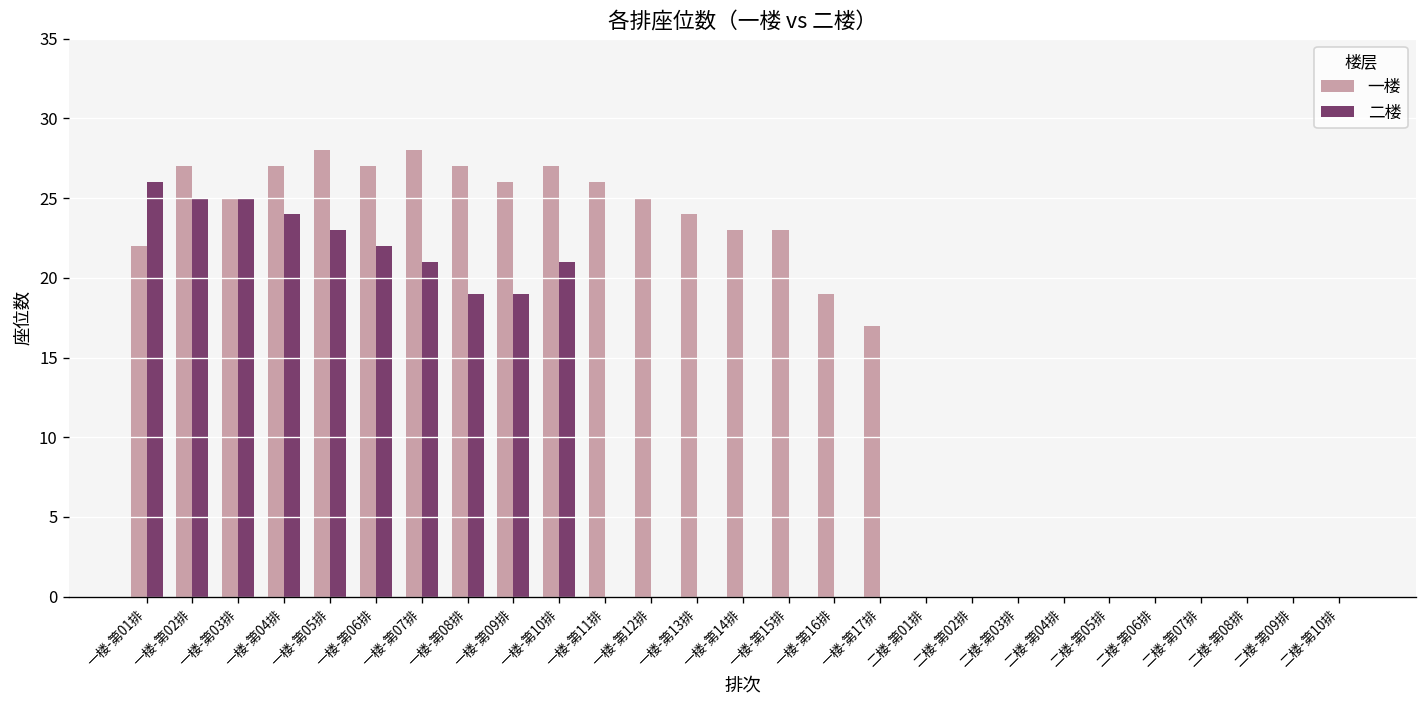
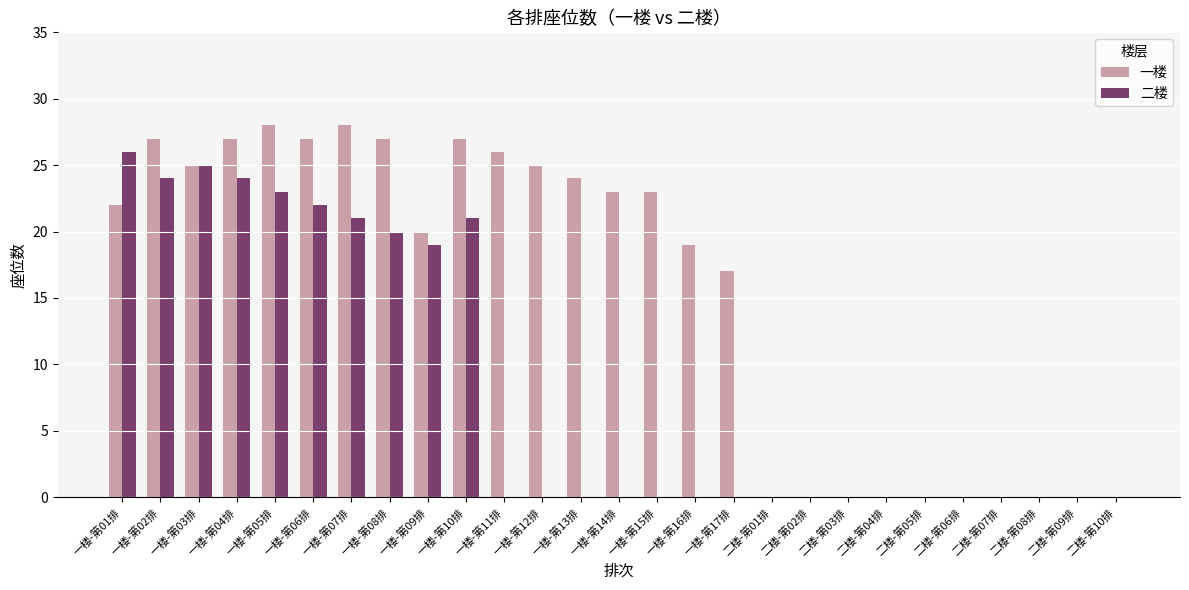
  {
    "一楼": {
      "一楼-第01排": 22,
      "一楼-第02排": 27,
      "一楼-第03排": 25,
      "一楼-第04排": 27,
      "一楼-第05排": 28,
      "一楼-第06排": 27,
      "一楼-第07排": 28,
      "一楼-第08排": 27,
-     "一楼-第09排": 26,
+     "一楼-第09排": 20,
      "一楼-第10排": 27,
      "一楼-第11排": 26,
      "一楼-第12排": 25,
      "一楼-第13排": 24,
      "一楼-第14排": 23,
      "一楼-第15排": 23,
      "一楼-第16排": 19,
      "一楼-第17排": 17,
      "二楼-第01排": 0,
      "二楼-第02排": 0,
      "二楼-第03排": 0,
      "二楼-第04排": 0,
      "二楼-第05排": 0,
      "二楼-第06排": 0,
      "二楼-第07排": 0,
      "二楼-第08排": 0,
      "二楼-第09排": 0,
      "二楼-第10排": 0
    },
    "二楼": {
      "一楼-第01排": 26,
-     "一楼-第02排": 25,
+     "一楼-第02排": 24,
      "一楼-第03排": 25,
      "一楼-第04排": 24,
      "一楼-第05排": 23,
      "一楼-第06排": 22,
      "一楼-第07排": 21,
-     "一楼-第08排": 19,
+     "一楼-第08排": 20,
      "一楼-第09排": 19,
      "一楼-第10排": 21,
      "一楼-第11排": 0,
      "一楼-第12排": 0,
      "一楼-第13排": 0,
      "一楼-第14排": 0,
      "一楼-第15排": 0,
      "一楼-第16排": 0,
      "一楼-第17排": 0,
      "二楼-第01排": 0,
      "二楼-第02排": 0,
      "二楼-第03排": 0,
      "二楼-第04排": 0,
      "二楼-第05排": 0,
      "二楼-第06排": 0,
      "二楼-第07排": 0,
      "二楼-第08排": 0,
      "二楼-第09排": 0,
      "二楼-第10排": 0
    }
  }
